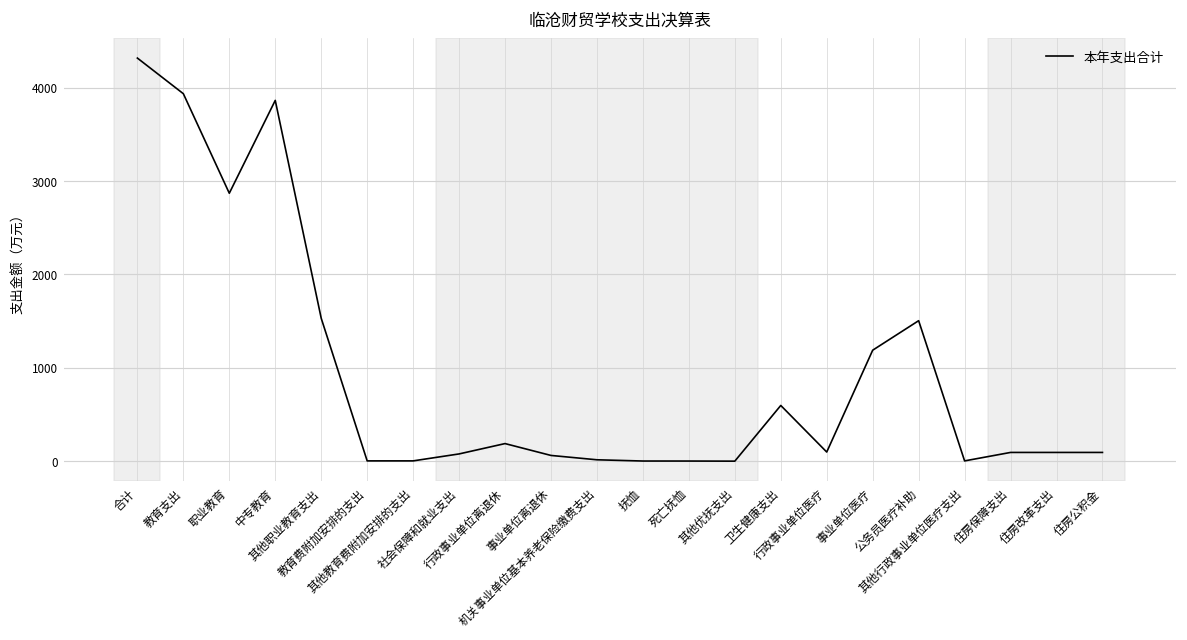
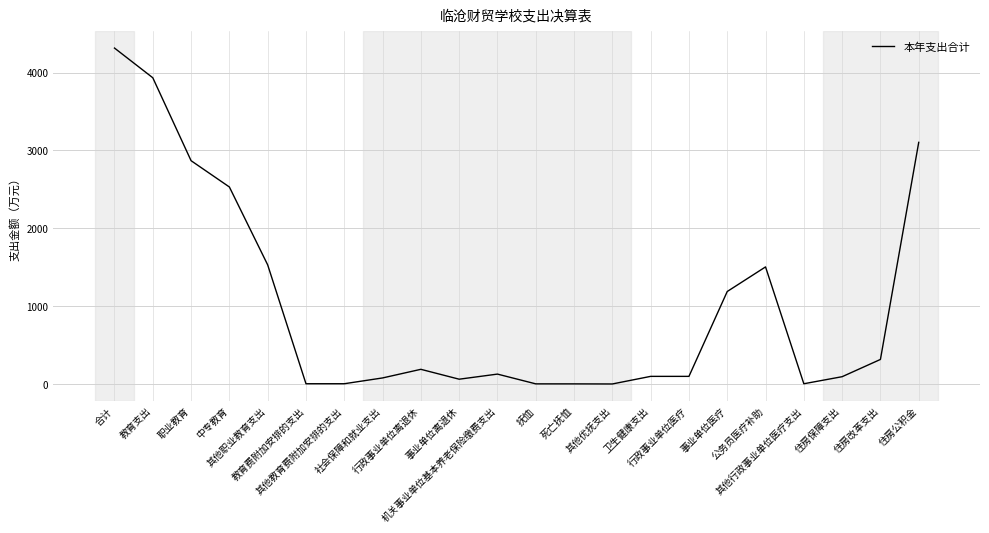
  {
    "合计": 4300,
    "教育支出": 3900,
    "职业教育": 2900,
-   "中专教育": 3900,
+   "中专教育": 2500,
    "其他职业教育支出": 1500,
    "教育费附加安排的支出": 0,
    "其他教育费附加安排的支出": 0,
    "社会保障和就业支出": 100,
    "行政事业单位离退休": 200,
    "事业单位离退休": 100,
-   "机关事业单位基本养老保险缴费支出": 0,
+   "机关事业单位基本养老保险缴费支出": 100,
    "抚恤": 0,
    "死亡抚恤": 0,
    "其他优抚支出": 0,
-   "卫生健康支出": 600,
+   "卫生健康支出": 100,
    "行政事业单位医疗": 100,
    "事业单位医疗": 1200,
    "公务员医疗补助": 1500,
    "其他行政事业单位医疗支出": 0,
    "住房保障支出": 100,
-   "住房改革支出": 100,
-   "住房公积金": 100
+   "住房改革支出": 300,
+   "住房公积金": 3100
  }
